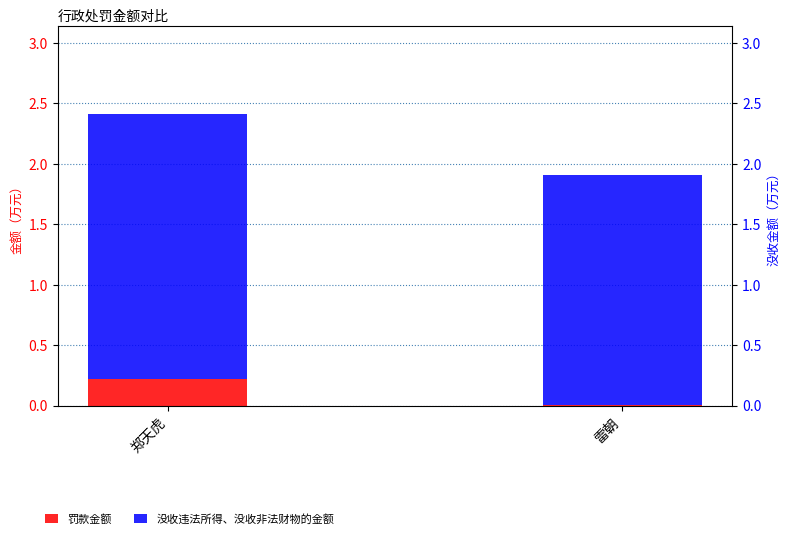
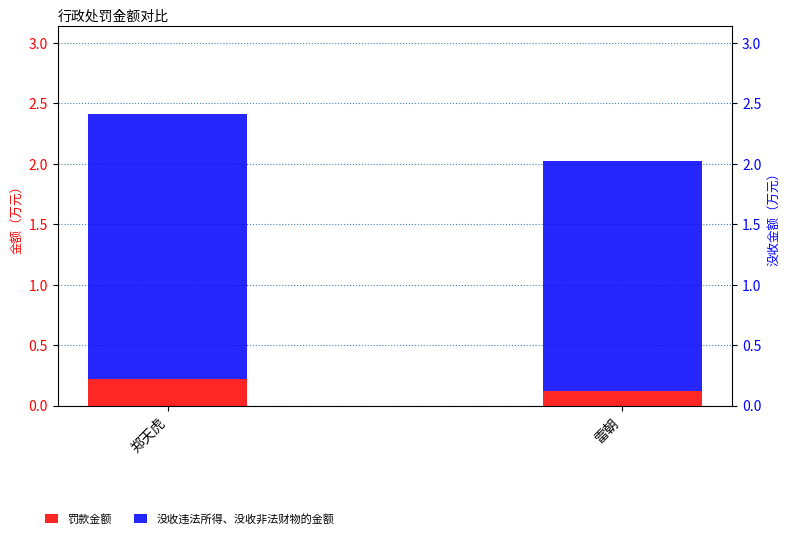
  {
    "罚款金额": {
      "郑天虎": 0.22,
-     "雷朝": 0.01
+     "雷朝": 0.12
    },
    "没收违法所得、没收非法财物的金额": {
      "郑天虎": 2.19,
      "雷朝": 1.90
    }
  }
